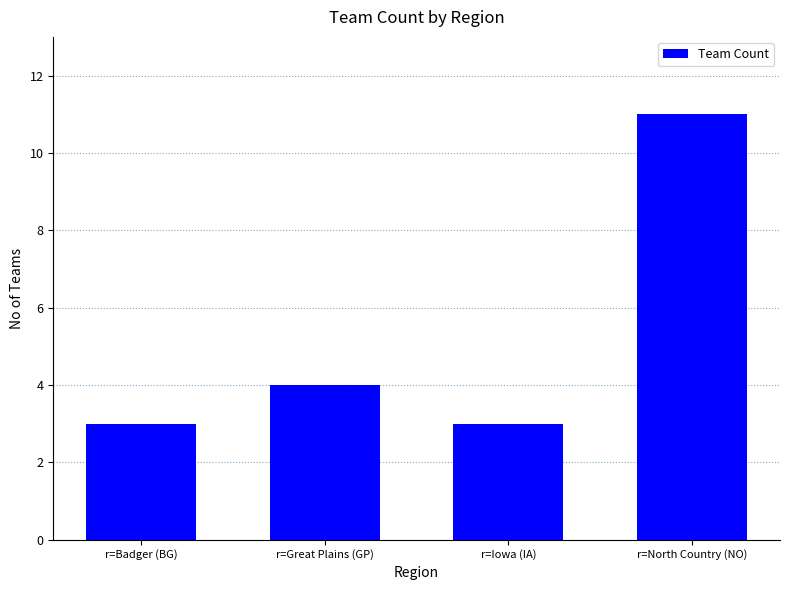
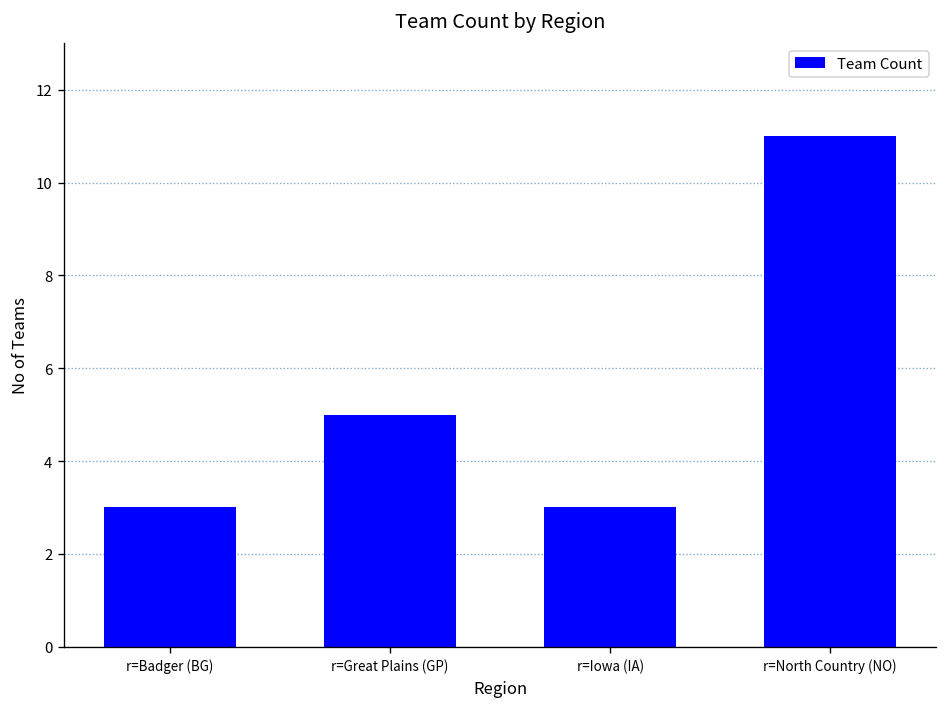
  {
    "r=Badger (BG)": 3,
-   "r=Great Plains (GP)": 4,
+   "r=Great Plains (GP)": 5,
    "r=Iowa (IA)": 3,
    "r=North Country (NO)": 11
  }
